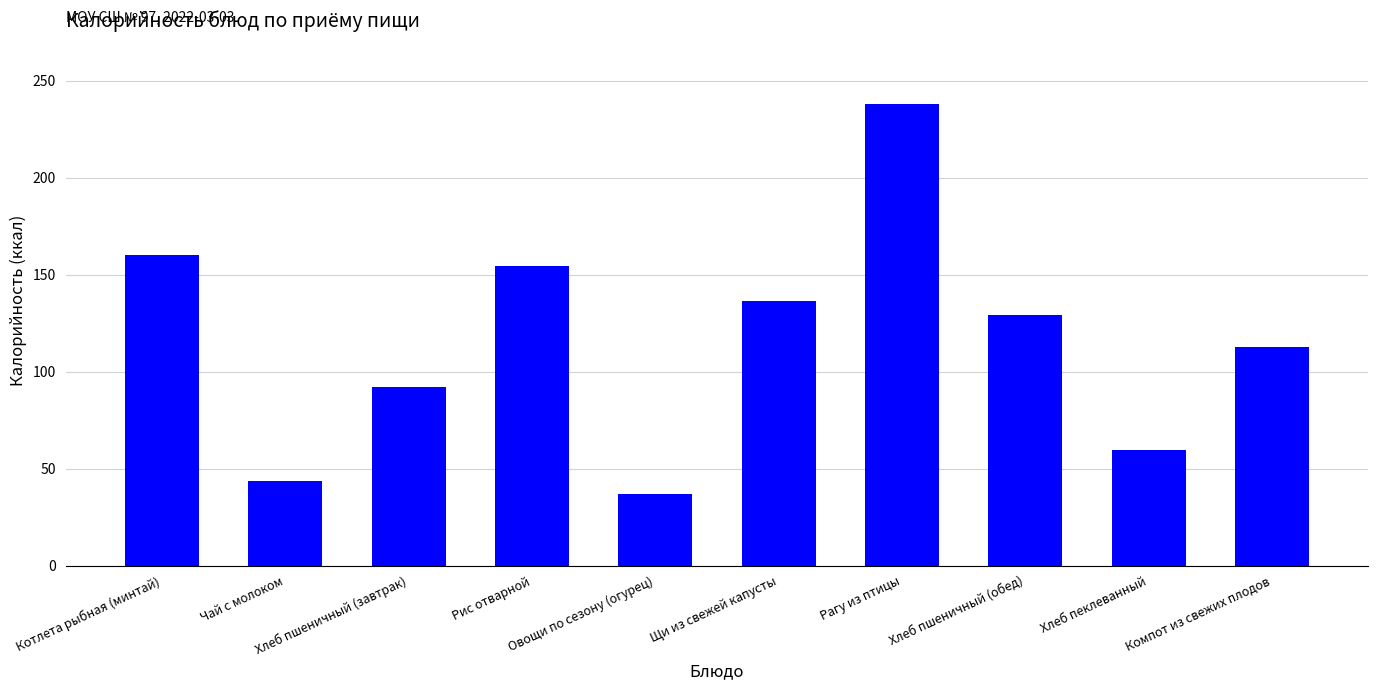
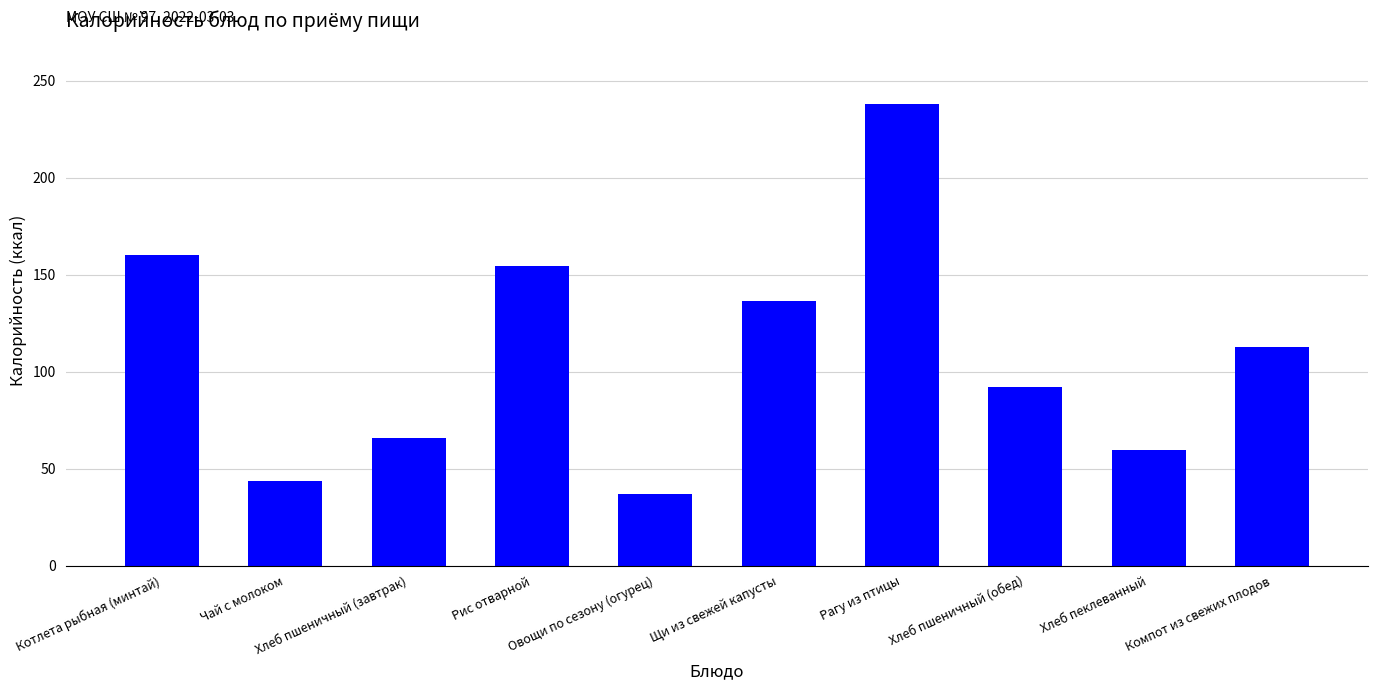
  {
    "Котлета рыбная (минтай)": 160,
    "Чай с молоком": 44,
-   "Хлеб пшеничный (завтрак)": 92,
+   "Хлеб пшеничный (завтрак)": 66,
    "Рис отварной": 155,
    "Овощи по сезону (огурец)": 37,
    "Щи из свежей капусты": 136,
    "Рагу из птицы": 238,
-   "Хлеб пшеничный (обед)": 129,
+   "Хлеб пшеничный (обед)": 92,
    "Хлеб пеклеванный": 59,
    "Компот из свежих плодов": 113
  }
